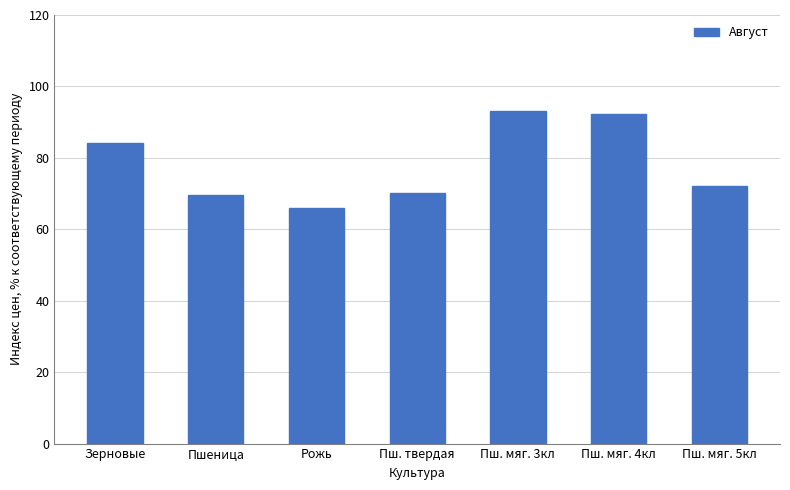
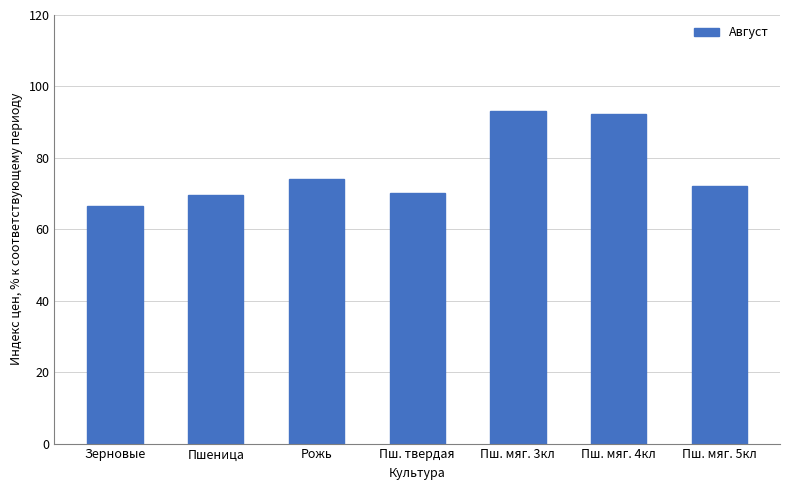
  {
-   "Зерновые": 84,
+   "Зерновые": 67,
    "Пшеница": 70,
-   "Рожь": 66,
+   "Рожь": 74,
    "Пш. твердая": 70,
    "Пш. мяг. 3кл": 93,
    "Пш. мяг. 4кл": 92,
    "Пш. мяг. 5кл": 72
  }
